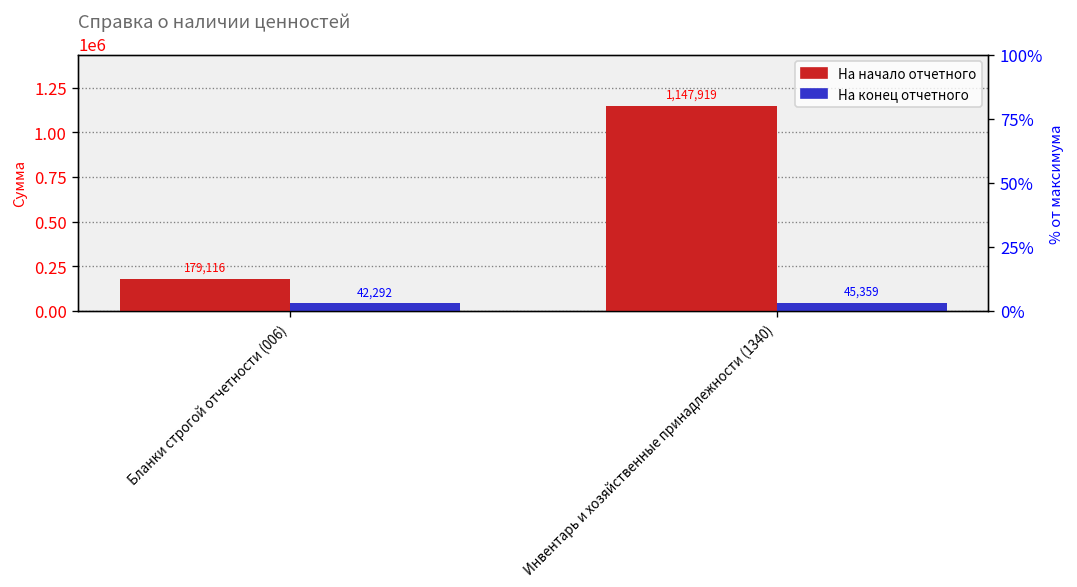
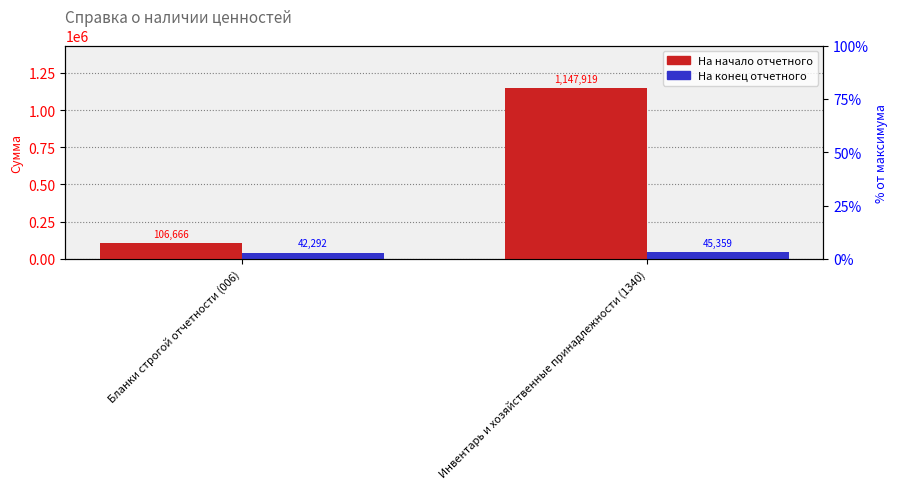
  {
    "На начало отчетного": {
-     "Бланки строгой отчетности (006)": "179,116",
+     "Бланки строгой отчетности (006)": "106,666",
      "Инвентарь и хозяйственные принадлежности (1340)": "1,147,919"
    },
    "На конец отчетного": {
      "Бланки строгой отчетности (006)": "42,292",
      "Инвентарь и хозяйственные принадлежности (1340)": "45,359"
    }
  }
